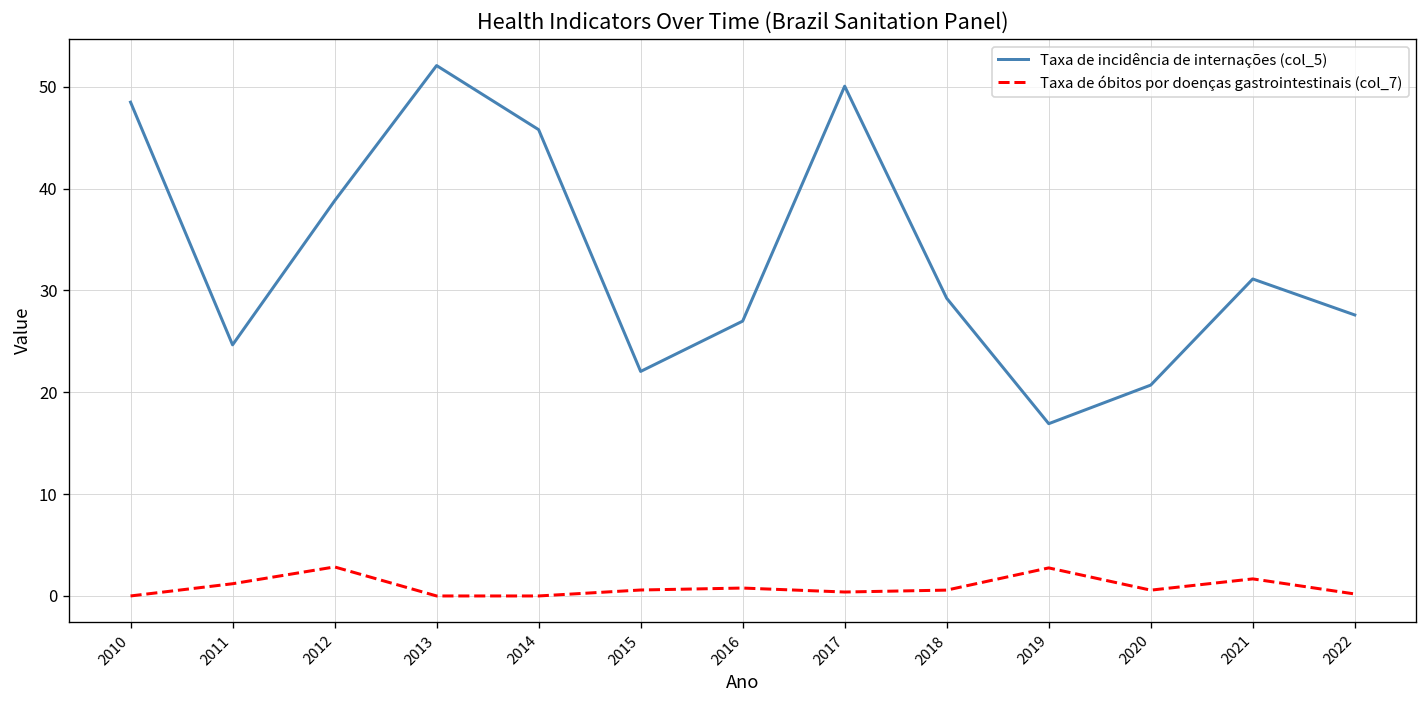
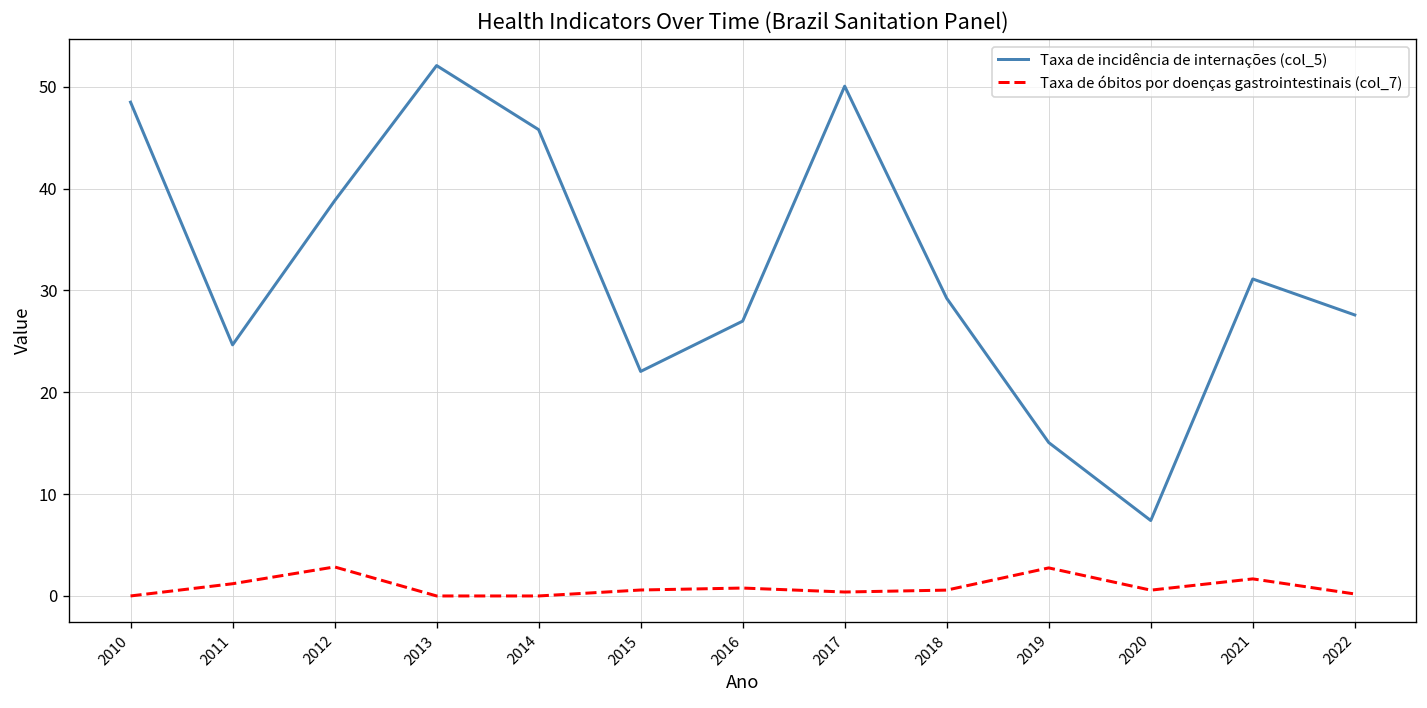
  {
    "Taxa de incidência de internações (col_5)": {
      "2010": 48,
      "2011": 25,
      "2012": 39,
      "2013": 52,
      "2014": 46,
      "2015": 22,
      "2016": 27,
      "2017": 50,
      "2018": 29,
-     "2019": 17,
-     "2020": 21,
+     "2019": 15,
+     "2020": 7,
      "2021": 31,
      "2022": 28
    },
    "Taxa de óbitos por doenças gastrointestinais (col_7)": {
      "2010": 0,
      "2011": 1,
      "2012": 3,
      "2013": 0,
      "2014": 0,
      "2015": 1,
      "2016": 1,
      "2017": 0,
      "2018": 1,
      "2019": 3,
      "2020": 1,
      "2021": 2,
      "2022": 0
    }
  }
